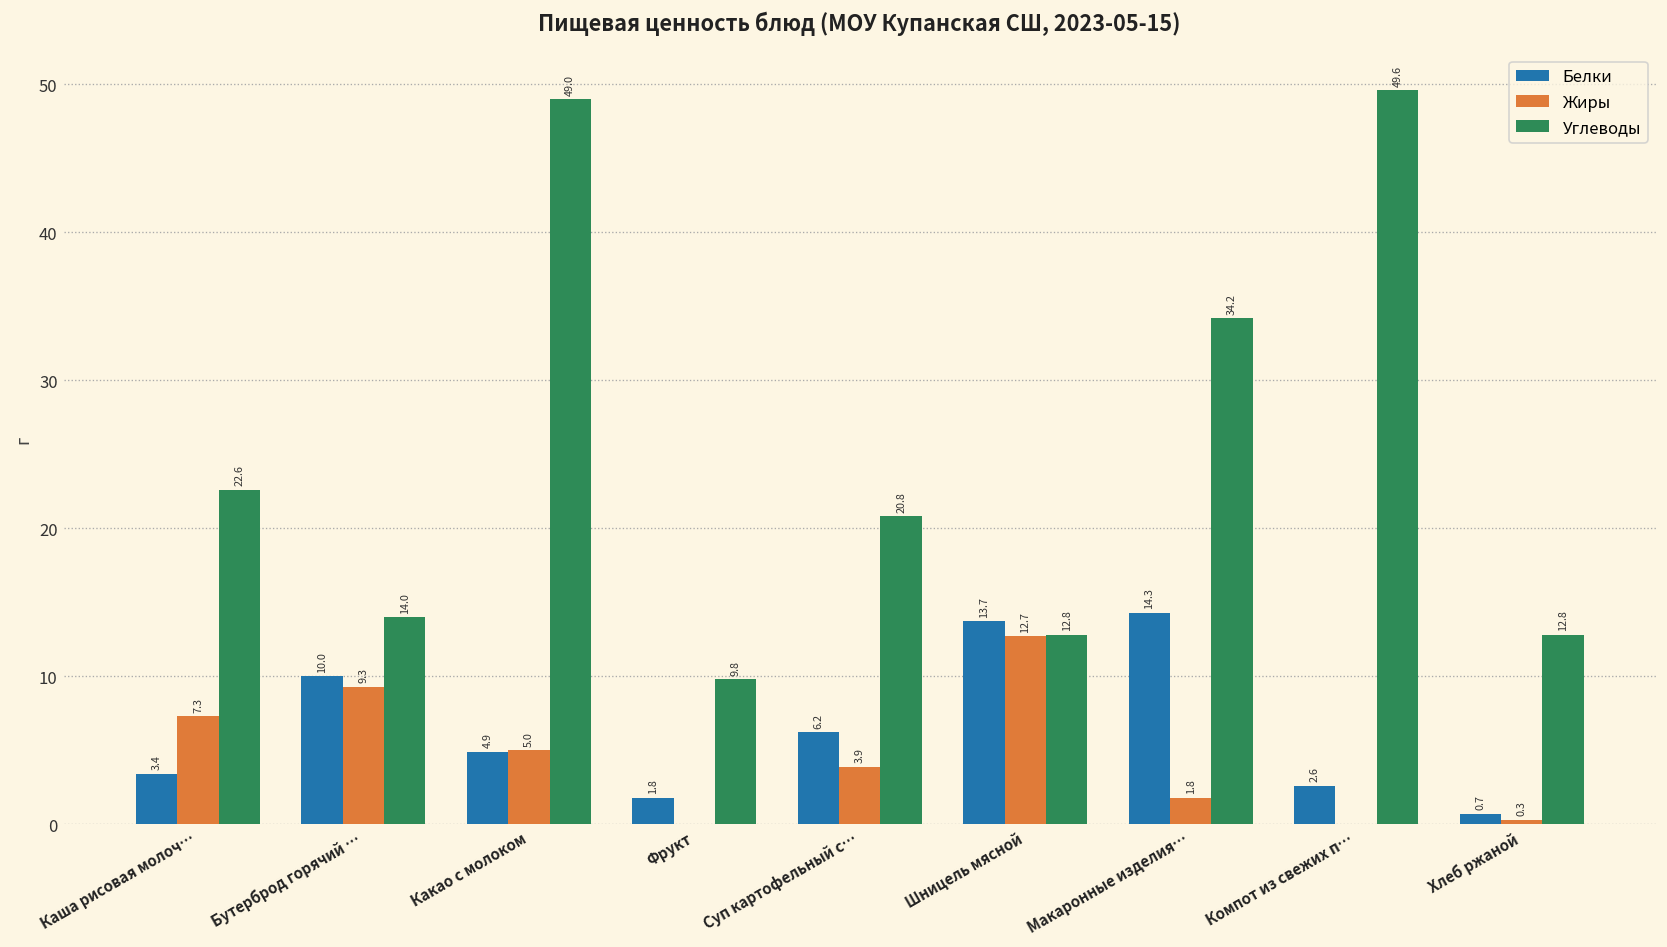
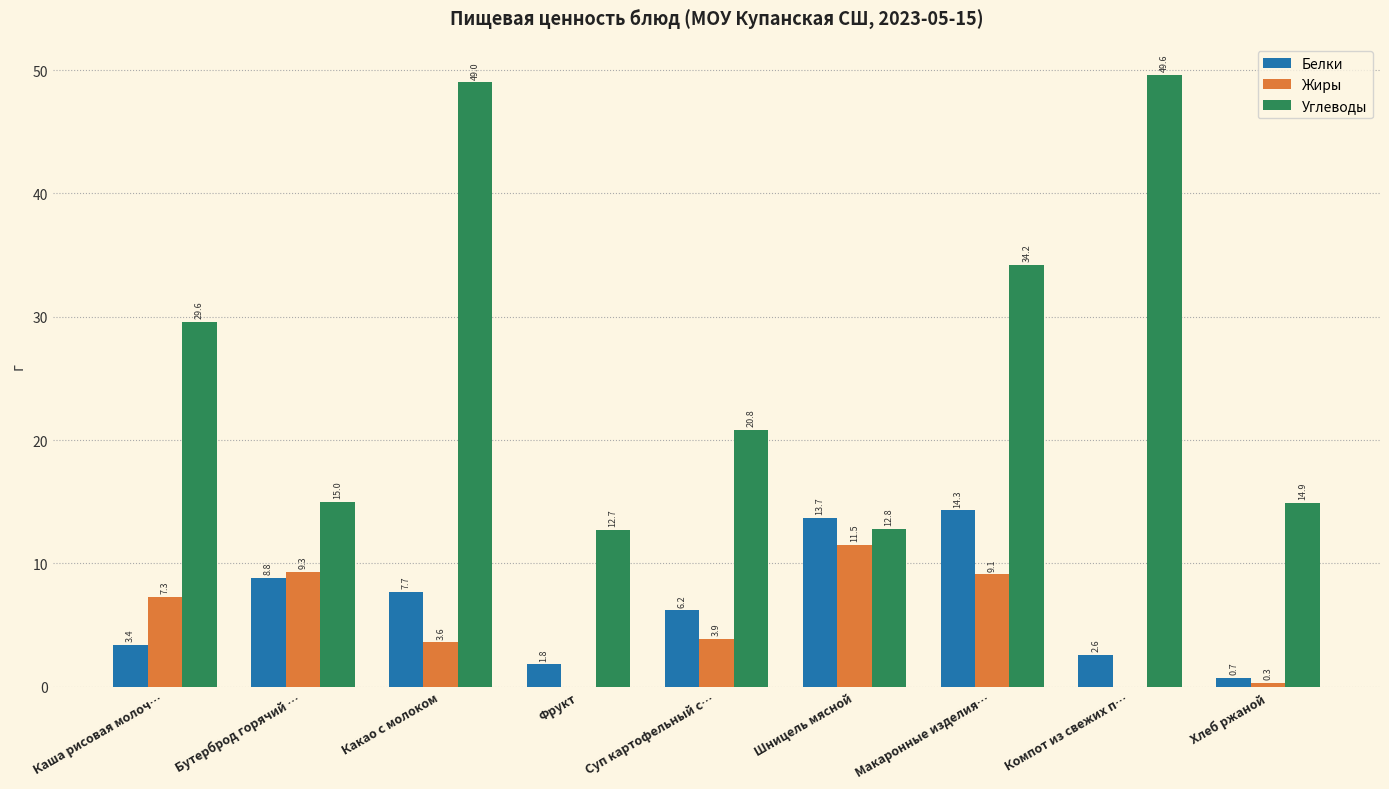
  {
    "Белки": {
      "Каша рисовая молоч…": 3.4,
-     "Бутерброд горячий …": 10.0,
-     "Какао с молоком": 4.9,
+     "Бутерброд горячий …": 8.8,
+     "Какао с молоком": 7.7,
      "Фрукт": 1.8,
      "Суп картофельный с…": 6.2,
      "Шницель мясной": 13.7,
      "Макаронные изделия…": 14.3,
      "Компот из свежих п…": 2.6,
      "Хлеб ржаной": 0.7
    },
    "Жиры": {
      "Каша рисовая молоч…": 7.3,
      "Бутерброд горячий …": 9.3,
-     "Какао с молоком": 5.0,
+     "Какао с молоком": 3.6,
      "Суп картофельный с…": 3.9,
-     "Шницель мясной": 12.7,
-     "Макаронные изделия…": 1.8,
+     "Шницель мясной": 11.5,
+     "Макаронные изделия…": 9.1,
      "Хлеб ржаной": 0.3
    },
    "Углеводы": {
-     "Каша рисовая молоч…": 22.6,
-     "Бутерброд горячий …": 14.0,
+     "Каша рисовая молоч…": 29.6,
+     "Бутерброд горячий …": 15.0,
      "Какао с молоком": 49.0,
-     "Фрукт": 9.8,
+     "Фрукт": 12.7,
      "Суп картофельный с…": 20.8,
      "Шницель мясной": 12.8,
      "Макаронные изделия…": 34.2,
      "Компот из свежих п…": 49.6,
-     "Хлеб ржаной": 12.8
+     "Хлеб ржаной": 14.9
    }
  }
